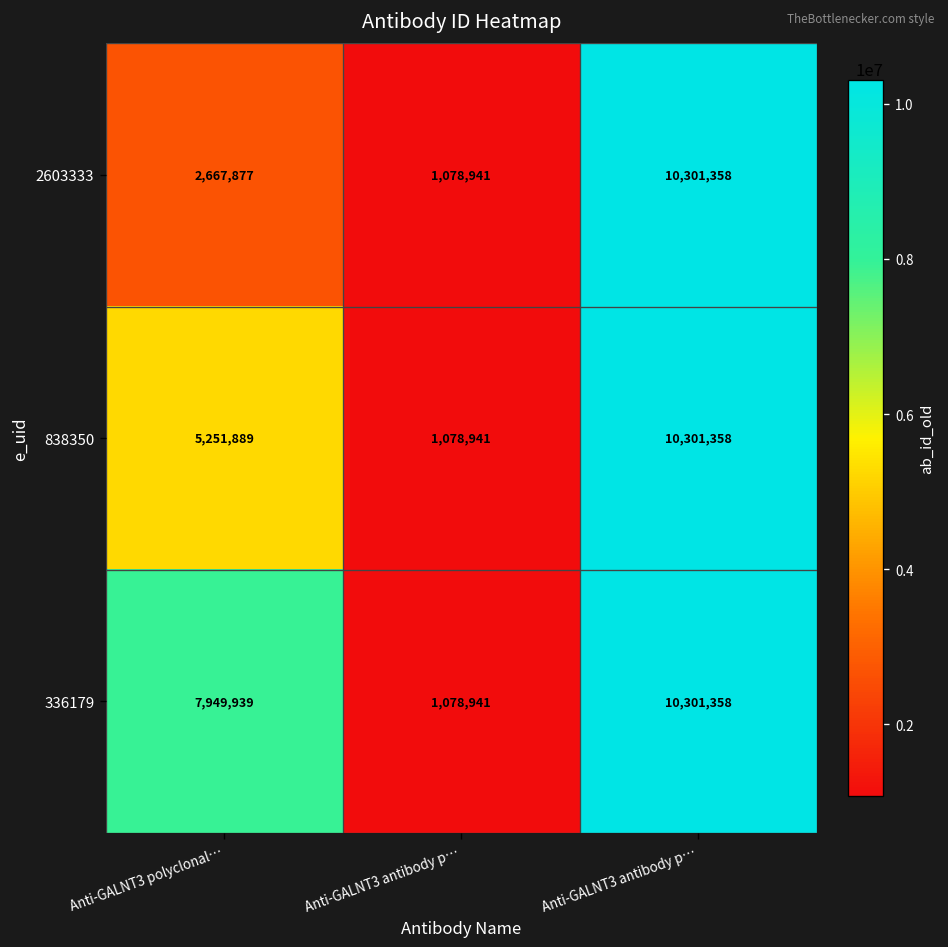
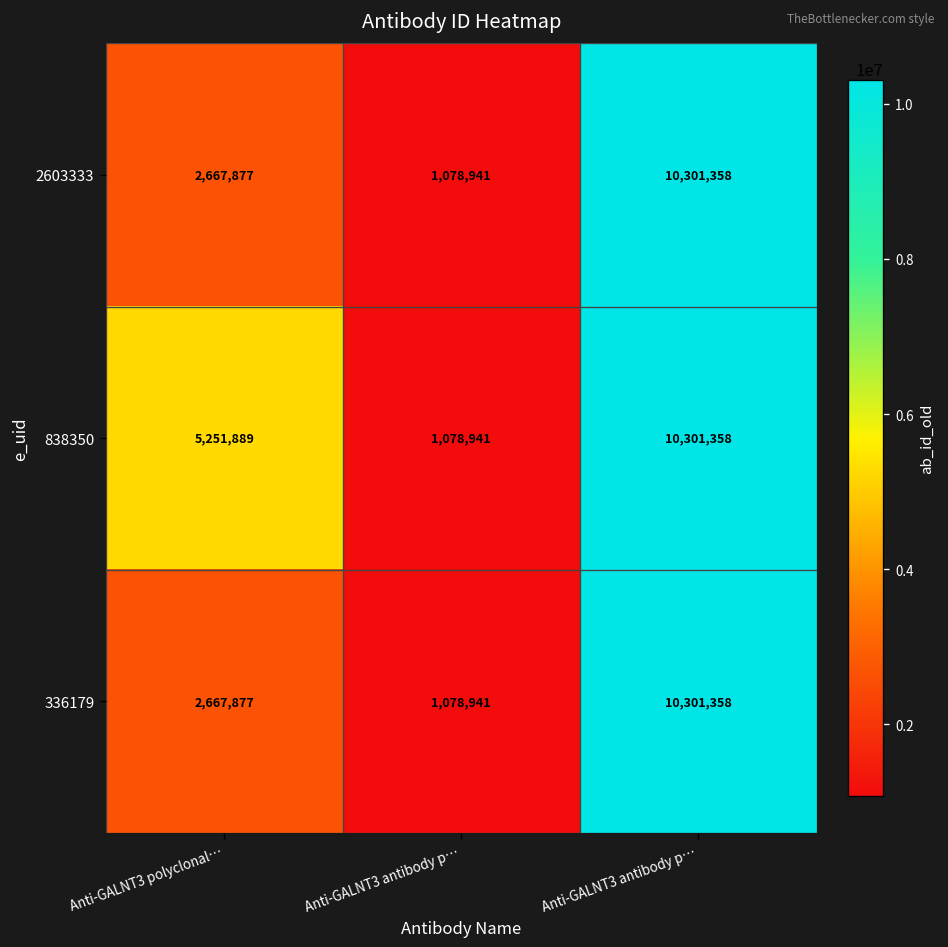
  {
    "2603333": {
      "Anti-GALNT3 polyclonal…": "2,667,877"
    },
    "838350": {
      "Anti-GALNT3 polyclonal…": "5,251,889"
    },
    "336179": {
-     "Anti-GALNT3 polyclonal…": "7,949,939"
+     "Anti-GALNT3 polyclonal…": "2,667,877"
    }
  }
